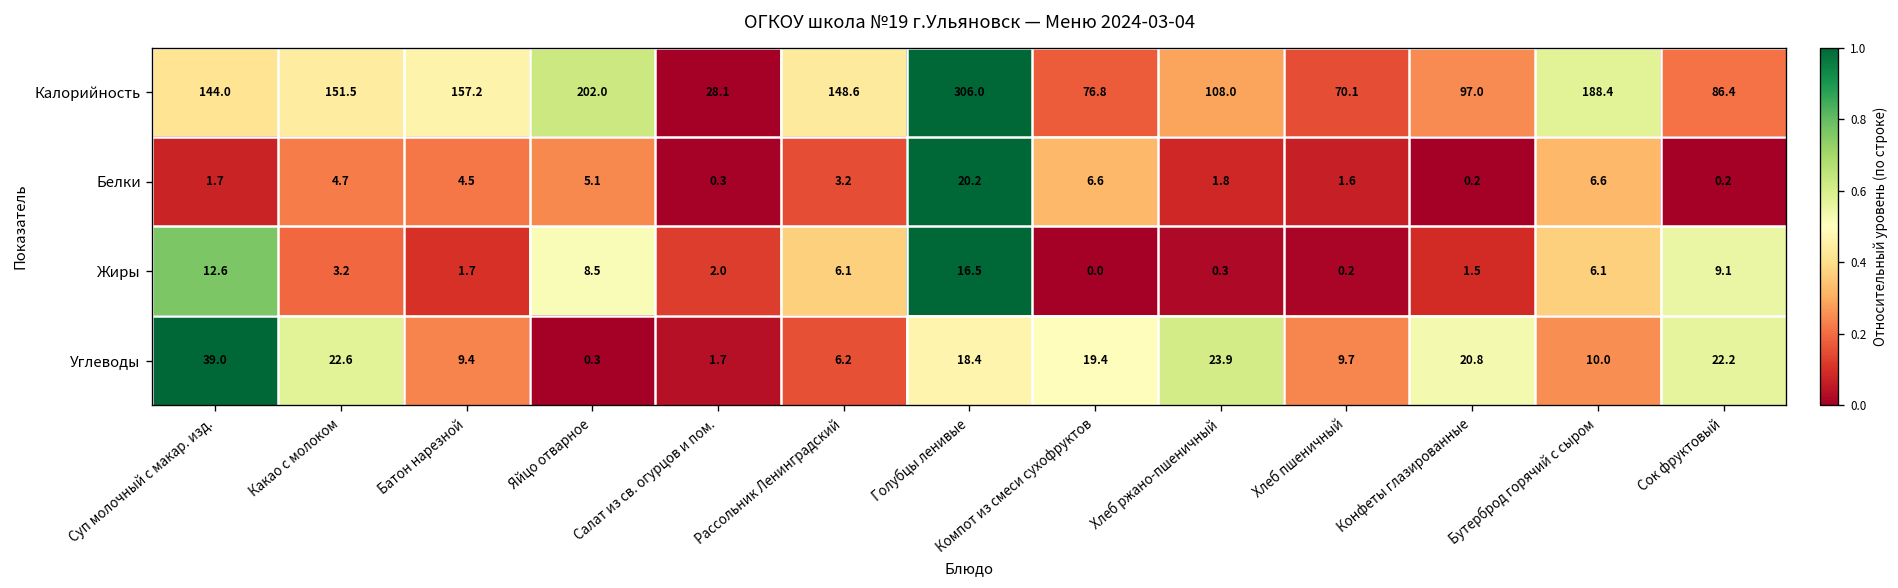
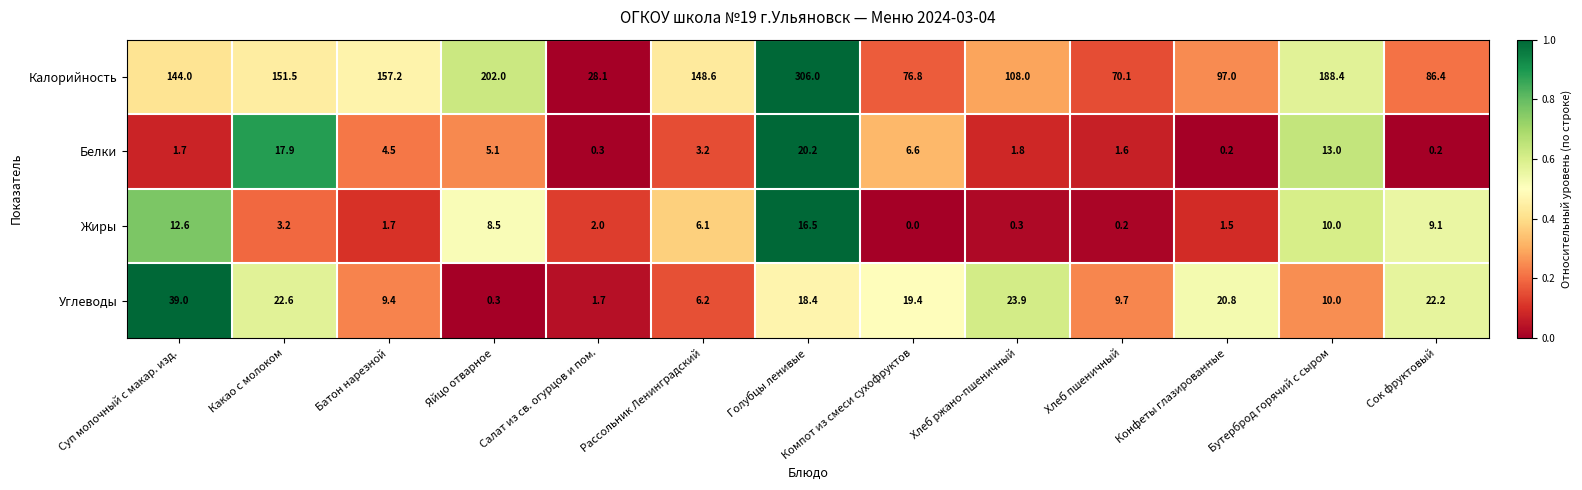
  {
    "Калорийность": {
      "Суп молочный с макар. изд.": 144.0,
      "Какао с молоком": 151.5,
      "Батон нарезной": 157.2,
      "Яйцо отварное": 202.0,
      "Салат из св. огурцов и пом.": 28.1,
      "Рассольник Ленинградский": 148.6,
      "Голубцы ленивые": 306.0,
      "Компот из смеси сухофруктов": 76.8,
      "Хлеб ржано-пшеничный": 108.0,
      "Хлеб пшеничный": 70.1,
      "Конфеты глазированные": 97.0,
      "Бутерброд горячий с сыром": 188.4,
      "Сок фруктовый": 86.4
    },
    "Белки": {
      "Суп молочный с макар. изд.": 1.7,
-     "Какао с молоком": 4.7,
+     "Какао с молоком": 17.9,
      "Батон нарезной": 4.5,
      "Яйцо отварное": 5.1,
      "Салат из св. огурцов и пом.": 0.3,
      "Рассольник Ленинградский": 3.2,
      "Голубцы ленивые": 20.2,
      "Компот из смеси сухофруктов": 6.6,
      "Хлеб ржано-пшеничный": 1.8,
      "Хлеб пшеничный": 1.6,
      "Конфеты глазированные": 0.2,
-     "Бутерброд горячий с сыром": 6.6,
+     "Бутерброд горячий с сыром": 13.0,
      "Сок фруктовый": 0.2
    },
    "Жиры": {
      "Суп молочный с макар. изд.": 12.6,
      "Какао с молоком": 3.2,
      "Батон нарезной": 1.7,
      "Яйцо отварное": 8.5,
      "Салат из св. огурцов и пом.": 2.0,
      "Рассольник Ленинградский": 6.1,
      "Голубцы ленивые": 16.5,
      "Компот из смеси сухофруктов": 0.0,
      "Хлеб ржано-пшеничный": 0.3,
      "Хлеб пшеничный": 0.2,
      "Конфеты глазированные": 1.5,
-     "Бутерброд горячий с сыром": 6.1,
+     "Бутерброд горячий с сыром": 10.0,
      "Сок фруктовый": 9.1
    },
    "Углеводы": {
      "Суп молочный с макар. изд.": 39.0,
      "Какао с молоком": 22.6,
      "Батон нарезной": 9.4,
      "Яйцо отварное": 0.3,
      "Салат из св. огурцов и пом.": 1.7,
      "Рассольник Ленинградский": 6.2,
      "Голубцы ленивые": 18.4,
      "Компот из смеси сухофруктов": 19.4,
      "Хлеб ржано-пшеничный": 23.9,
      "Хлеб пшеничный": 9.7,
      "Конфеты глазированные": 20.8,
      "Бутерброд горячий с сыром": 10.0,
      "Сок фруктовый": 22.2
    }
  }
